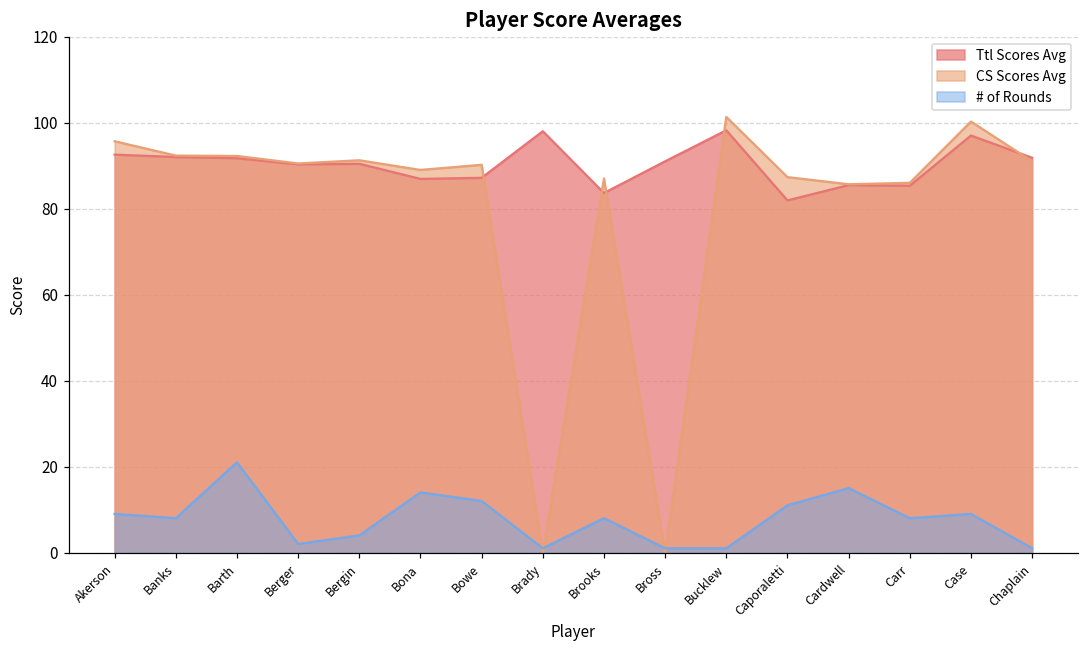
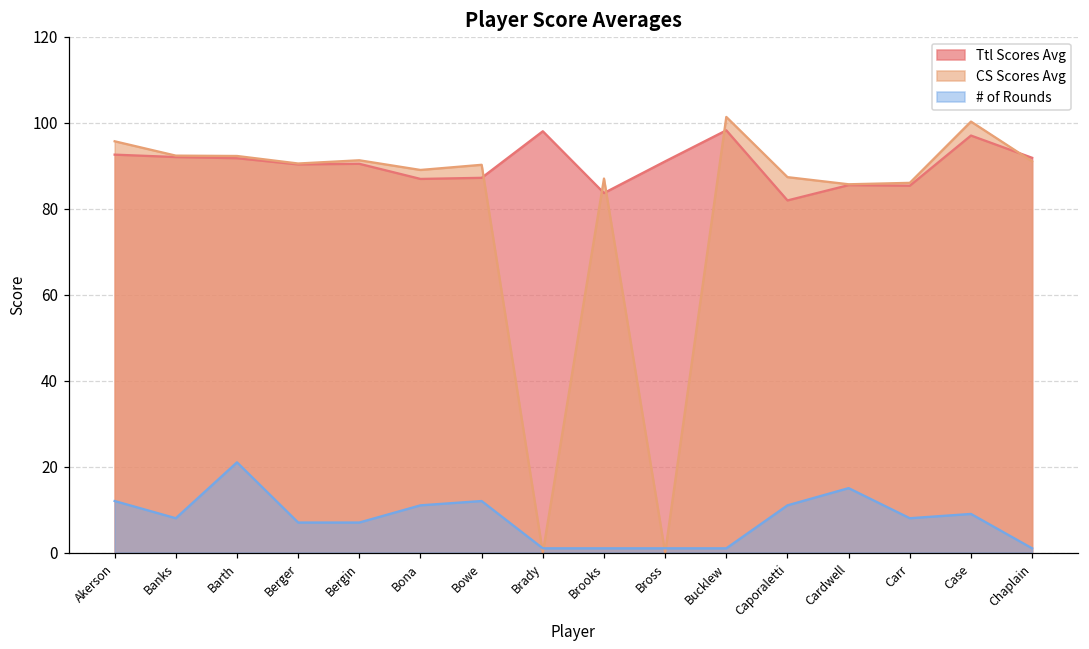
  {
    "# of Rounds": {
-     "Akerson": 9,
+     "Akerson": 12,
      "Banks": 8,
      "Barth": 21,
-     "Berger": 2,
-     "Bergin": 4,
-     "Bona": 14,
+     "Berger": 7,
+     "Bergin": 7,
+     "Bona": 11,
      "Bowe": 12,
      "Brady": 1,
-     "Brooks": 8,
+     "Brooks": 1,
      "Bross": 1,
      "Bucklew": 1,
      "Caporaletti": 11,
      "Cardwell": 15,
      "Carr": 8,
      "Case": 9,
      "Chaplain": 1
    }
  }
